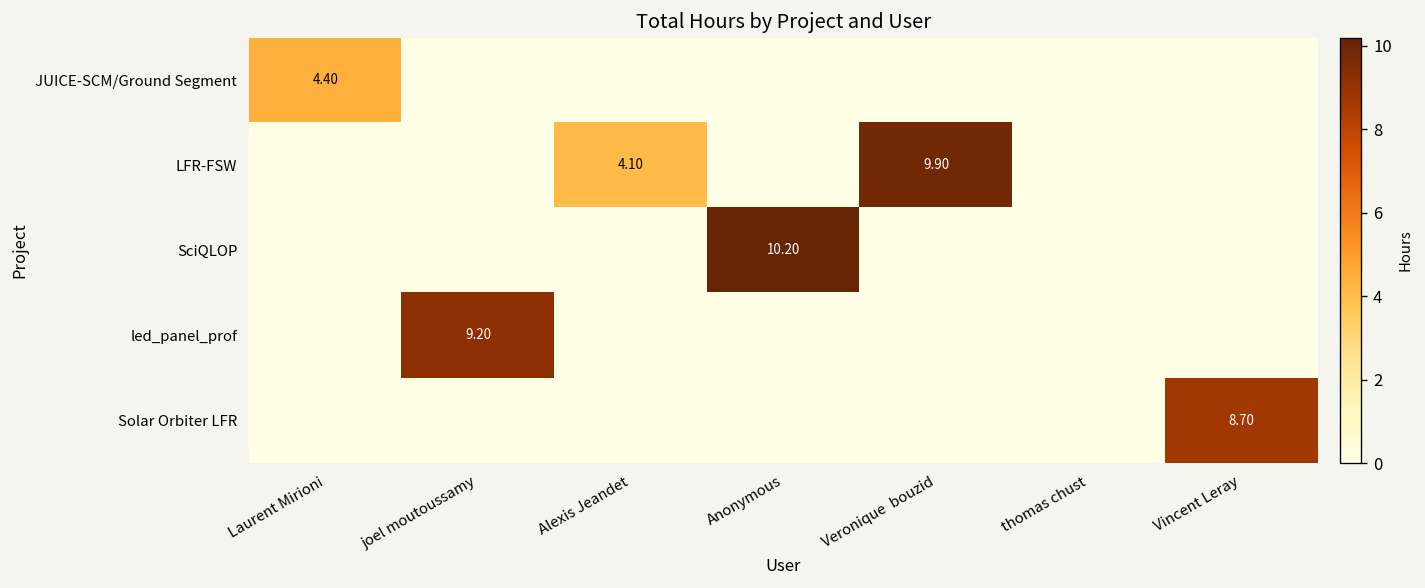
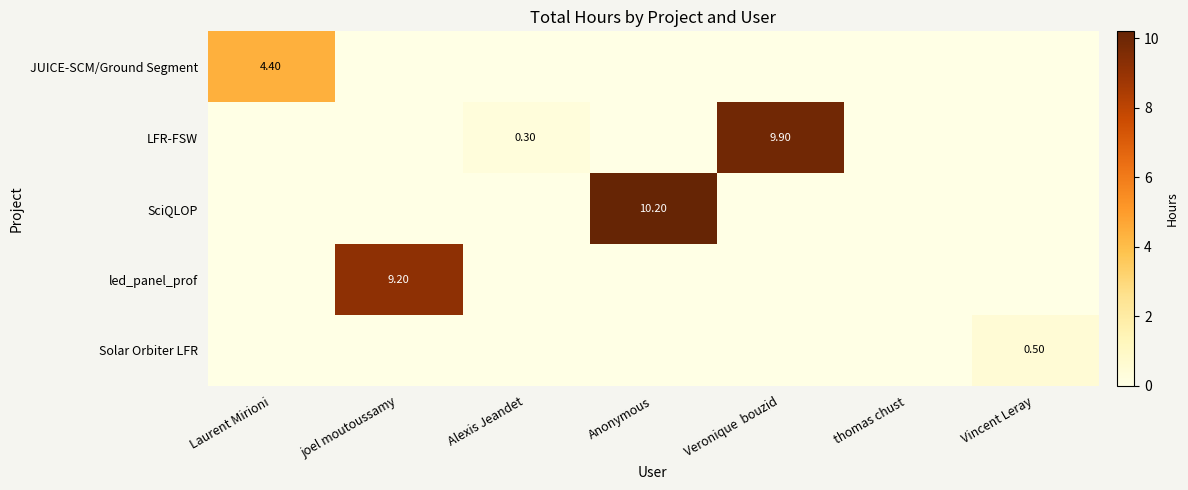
  {
    "JUICE-SCM/Ground Segment": {
      "Laurent Mirioni": 4.40
    },
    "LFR-FSW": {
-     "Alexis Jeandet": 4.10,
+     "Alexis Jeandet": 0.30,
      "Veronique bouzid": 9.90
    },
    "SciQLOP": {
      "Anonymous": 10.20
    },
    "led_panel_prof": {
      "joel moutoussamy": 9.20
    },
    "Solar Orbiter LFR": {
-     "Vincent Leray": 8.70
+     "Vincent Leray": 0.50
    }
  }
